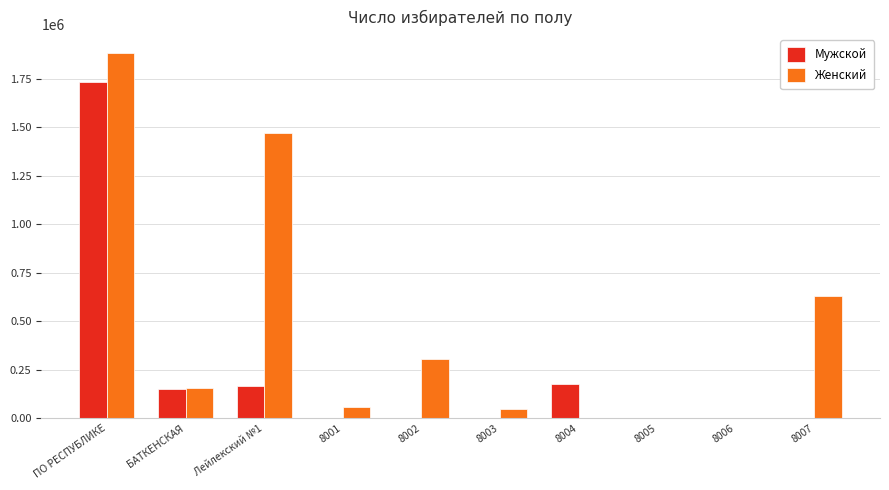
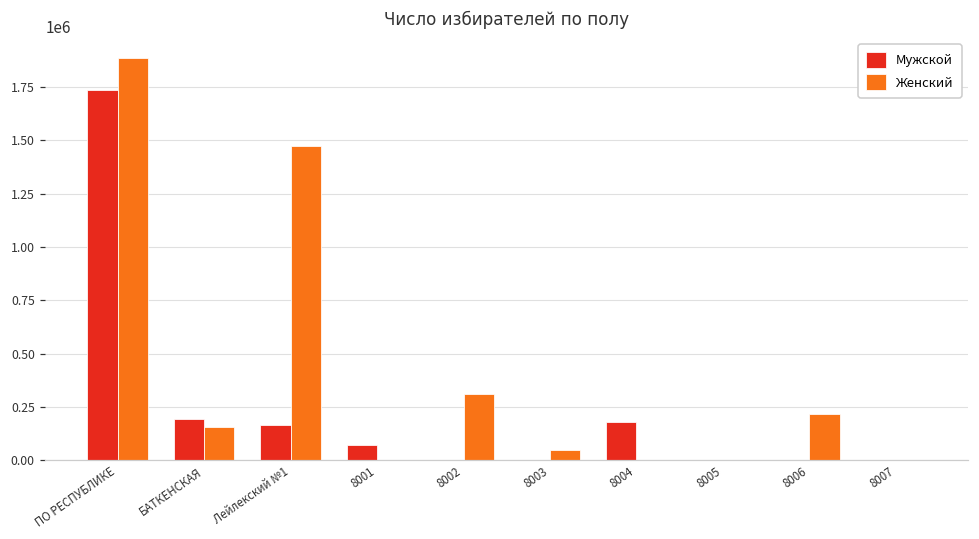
  {
    "Мужской": {
      "ПО РЕСПУБЛИКЕ": 1730000,
-     "БАТКЕНСКАЯ": 150000,
+     "БАТКЕНСКАЯ": 190000,
      "Лейлекский №1": 170000,
-     "8001": 0,
+     "8001": 70000,
      "8004": 180000
    },
    "Женский": {
      "ПО РЕСПУБЛИКЕ": 1890000,
      "БАТКЕНСКАЯ": 160000,
      "Лейлекский №1": 1470000,
-     "8001": 60000,
+     "8001": 0,
      "8002": 310000,
      "8003": 50000,
-     "8006": 0,
-     "8007": 630000
+     "8006": 210000,
+     "8007": 0
    }
  }
